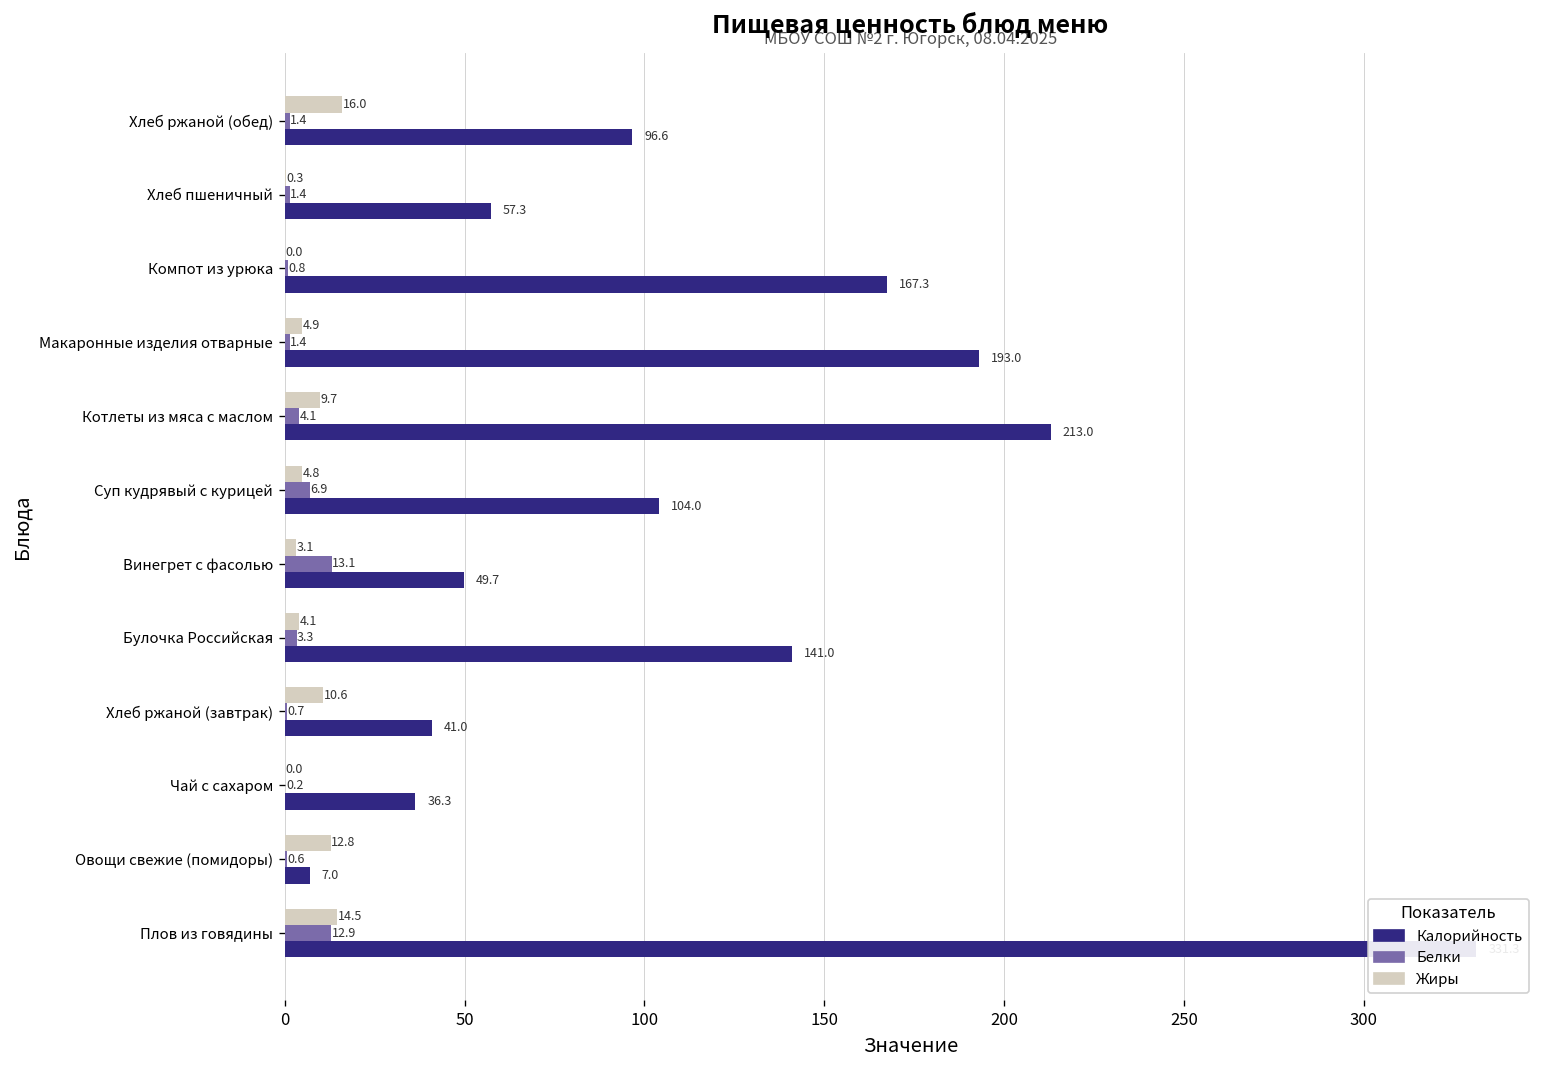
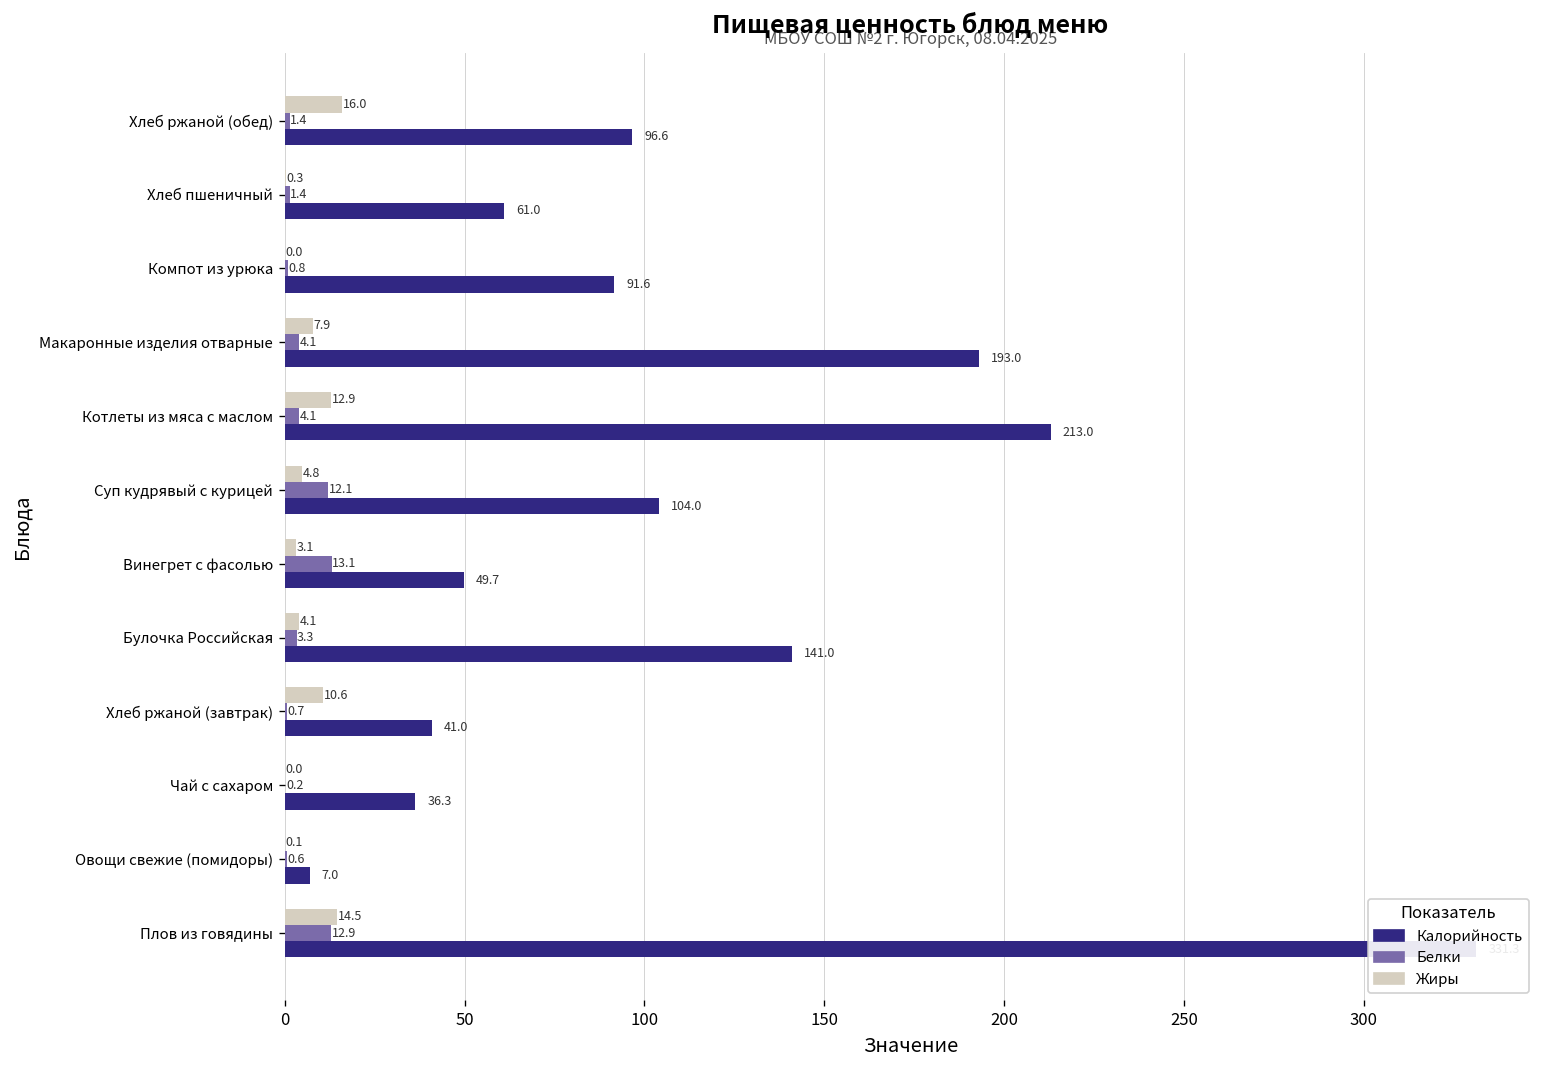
  {
    "Калорийность": {
      "Хлеб ржаной (обед)": 96.6,
-     "Хлеб пшеничный": 57.3,
-     "Компот из урюка": 167.3,
+     "Хлеб пшеничный": 61.0,
+     "Компот из урюка": 91.6,
      "Макаронные изделия отварные": 193.0,
      "Котлеты из мяса с маслом": 213.0,
      "Суп кудрявый с курицей": 104.0,
      "Винегрет с фасолью": 49.7,
      "Булочка Российская": 141.0,
      "Хлеб ржаной (завтрак)": 41.0,
      "Чай с сахаром": 36.3,
      "Овощи свежие (помидоры)": 7.0
    },
    "Белки": {
      "Хлеб ржаной (обед)": 1.4,
      "Хлеб пшеничный": 1.4,
      "Компот из урюка": 0.8,
-     "Макаронные изделия отварные": 1.4,
+     "Макаронные изделия отварные": 4.1,
      "Котлеты из мяса с маслом": 4.1,
-     "Суп кудрявый с курицей": 6.9,
+     "Суп кудрявый с курицей": 12.1,
      "Винегрет с фасолью": 13.1,
      "Булочка Российская": 3.3,
      "Хлеб ржаной (завтрак)": 0.7,
      "Чай с сахаром": 0.2,
      "Овощи свежие (помидоры)": 0.6,
      "Плов из говядины": 12.9
    },
    "Жиры": {
      "Хлеб ржаной (обед)": 16.0,
      "Хлеб пшеничный": 0.3,
      "Компот из урюка": 0.0,
-     "Макаронные изделия отварные": 4.9,
-     "Котлеты из мяса с маслом": 9.7,
+     "Макаронные изделия отварные": 7.9,
+     "Котлеты из мяса с маслом": 12.9,
      "Суп кудрявый с курицей": 4.8,
      "Винегрет с фасолью": 3.1,
      "Булочка Российская": 4.1,
      "Хлеб ржаной (завтрак)": 10.6,
      "Чай с сахаром": 0.0,
-     "Овощи свежие (помидоры)": 12.8,
+     "Овощи свежие (помидоры)": 0.1,
      "Плов из говядины": 14.5
    }
  }
